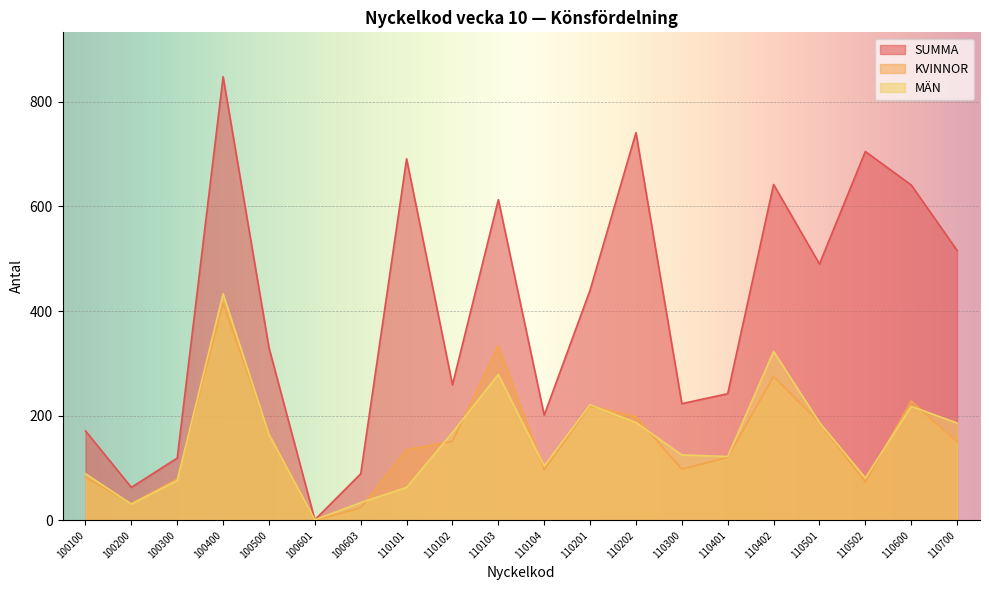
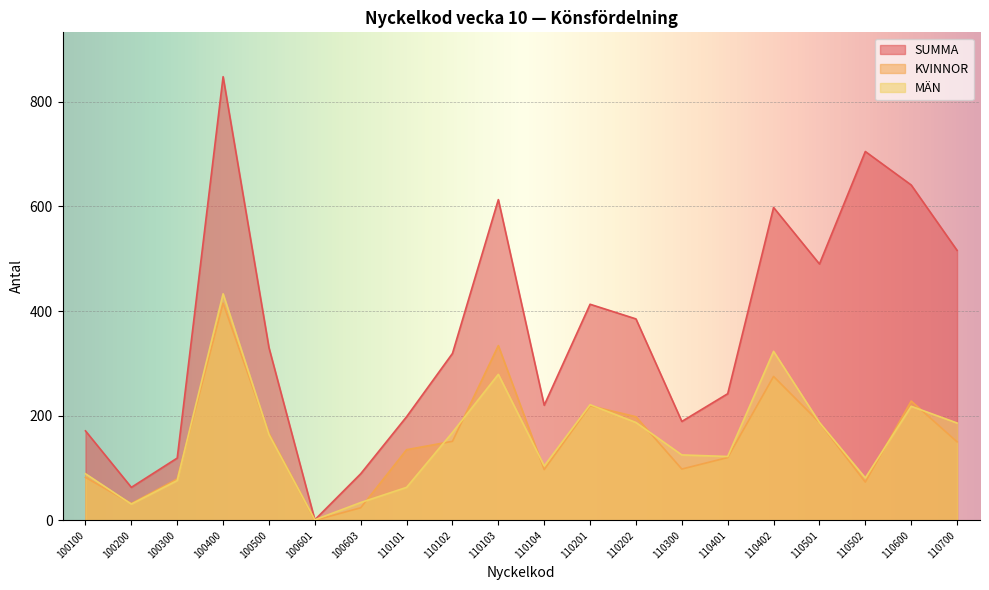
  {
    "SUMMA": {
      "100100": 170,
      "100200": 60,
      "100300": 120,
      "100400": 850,
      "100500": 330,
      "100603": 90,
-     "110101": 690,
-     "110102": 260,
+     "110101": 200,
+     "110102": 320,
      "110103": 610,
-     "110104": 200,
-     "110201": 440,
-     "110202": 740,
-     "110300": 220,
+     "110104": 220,
+     "110201": 410,
+     "110202": 390,
+     "110300": 190,
      "110401": 240,
-     "110402": 640,
+     "110402": 600,
      "110501": 490,
      "110502": 710,
      "110600": 640,
      "110700": 520
    }
  }
